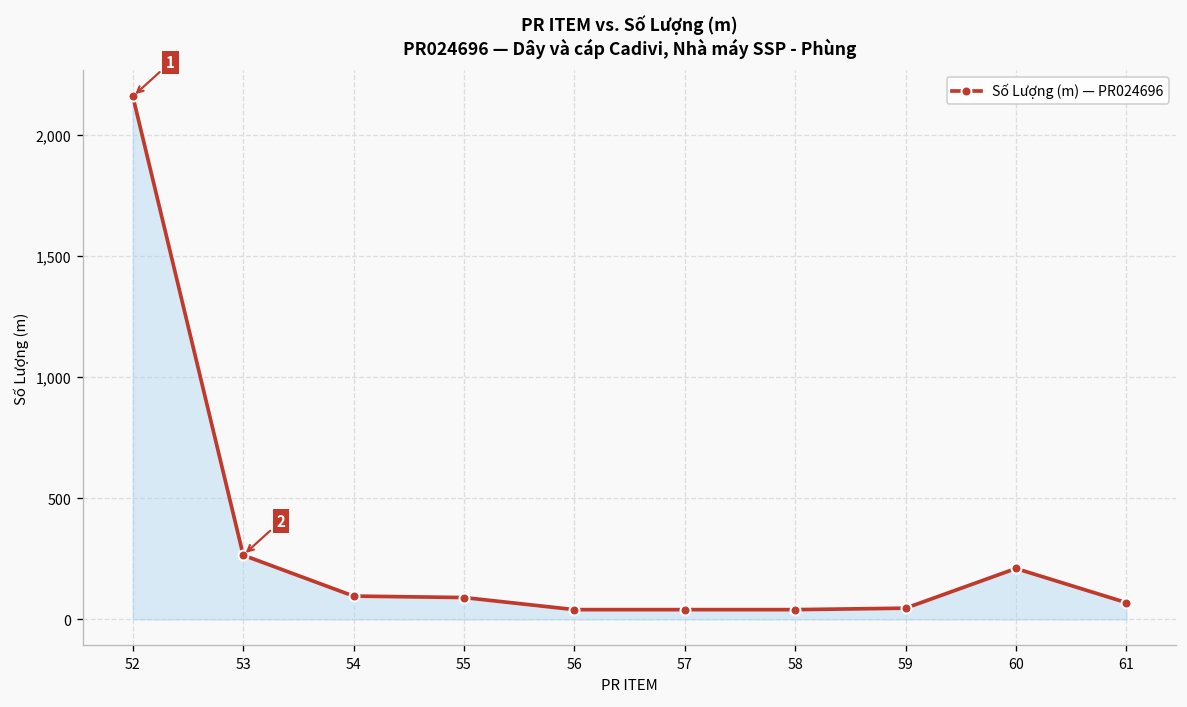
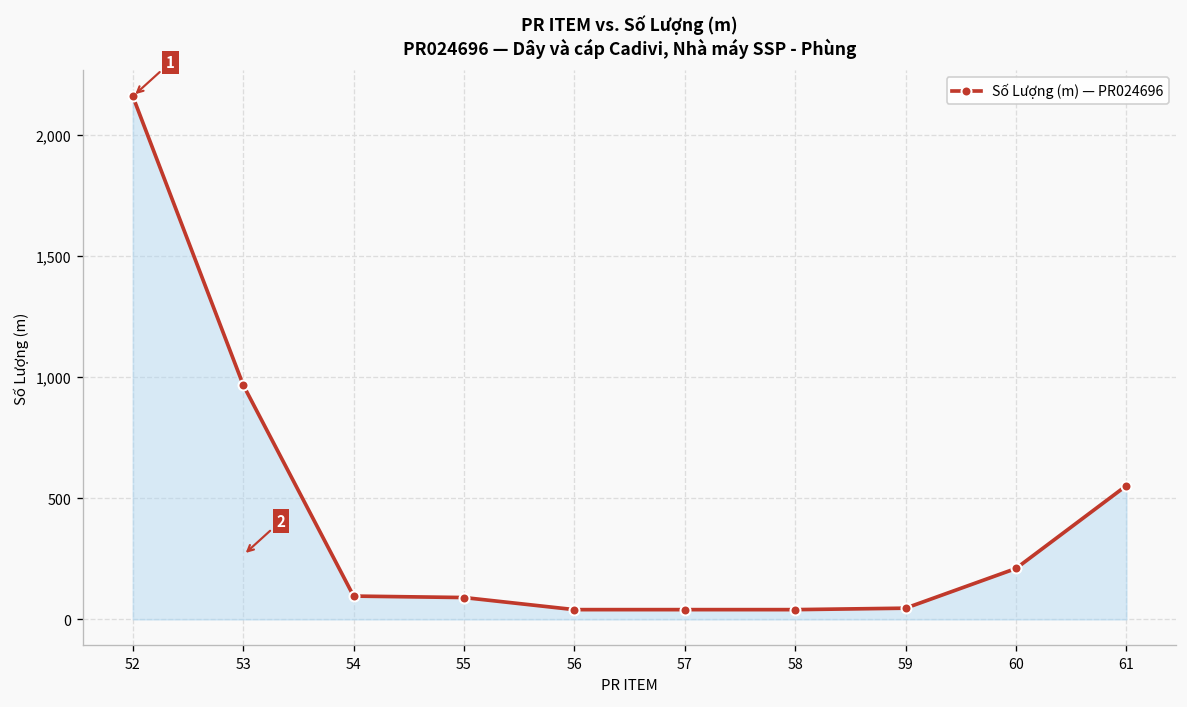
  {
    "52": "2,160",
-   "53": "270",
+   "53": "970",
    "54": "100",
    "55": "90",
    "56": "40",
    "57": "40",
    "58": "40",
    "59": "50",
    "60": "210",
-   "61": "70"
+   "61": "550"
  }
